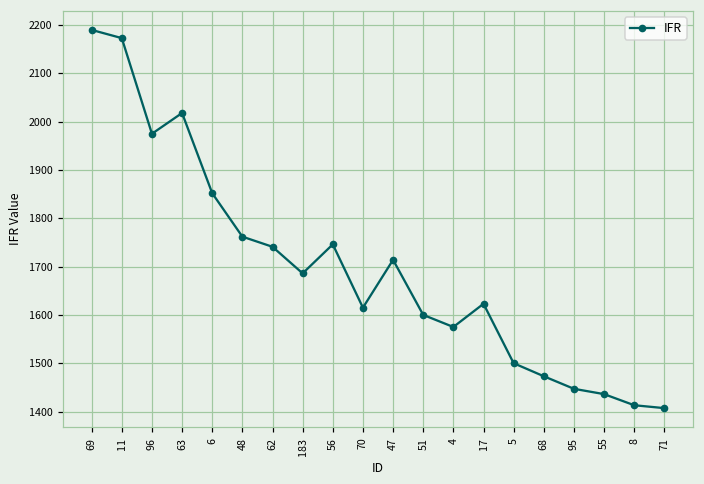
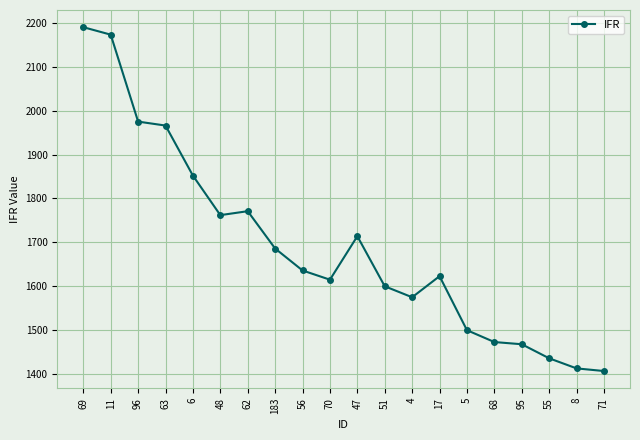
  {
    "69": 2190,
    "11": 2170,
    "96": 1980,
-   "63": 2020,
+   "63": 1970,
    "6": 1850,
    "48": 1760,
-   "62": 1740,
+   "62": 1770,
    "183": 1690,
-   "56": 1750,
+   "56": 1640,
    "70": 1620,
    "47": 1710,
    "51": 1600,
    "4": 1580,
    "17": 1620,
    "5": 1500,
    "68": 1470,
-   "95": 1450,
+   "95": 1470,
    "55": 1440,
    "8": 1410,
    "71": 1410
  }
